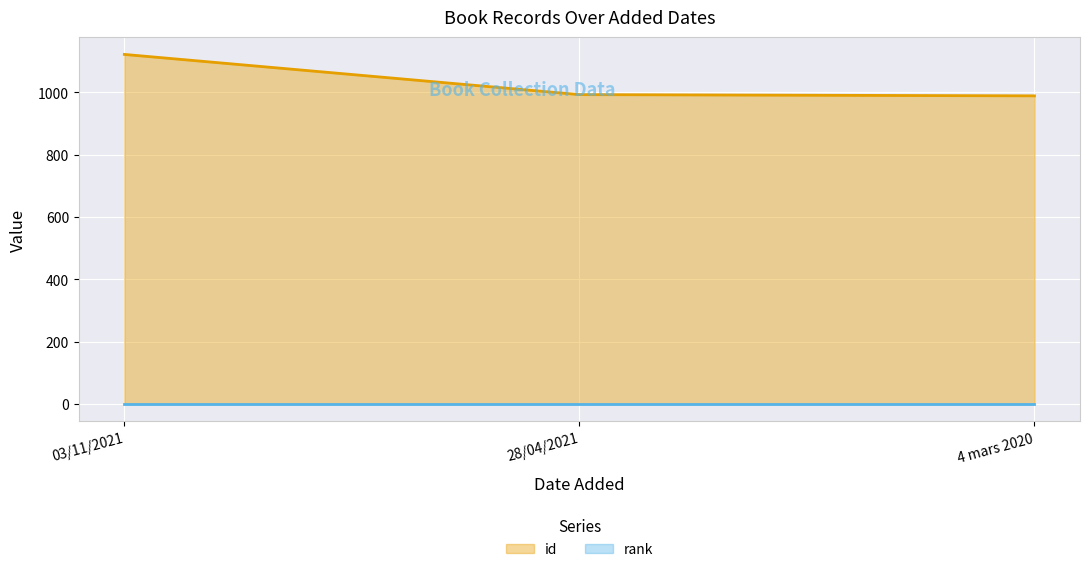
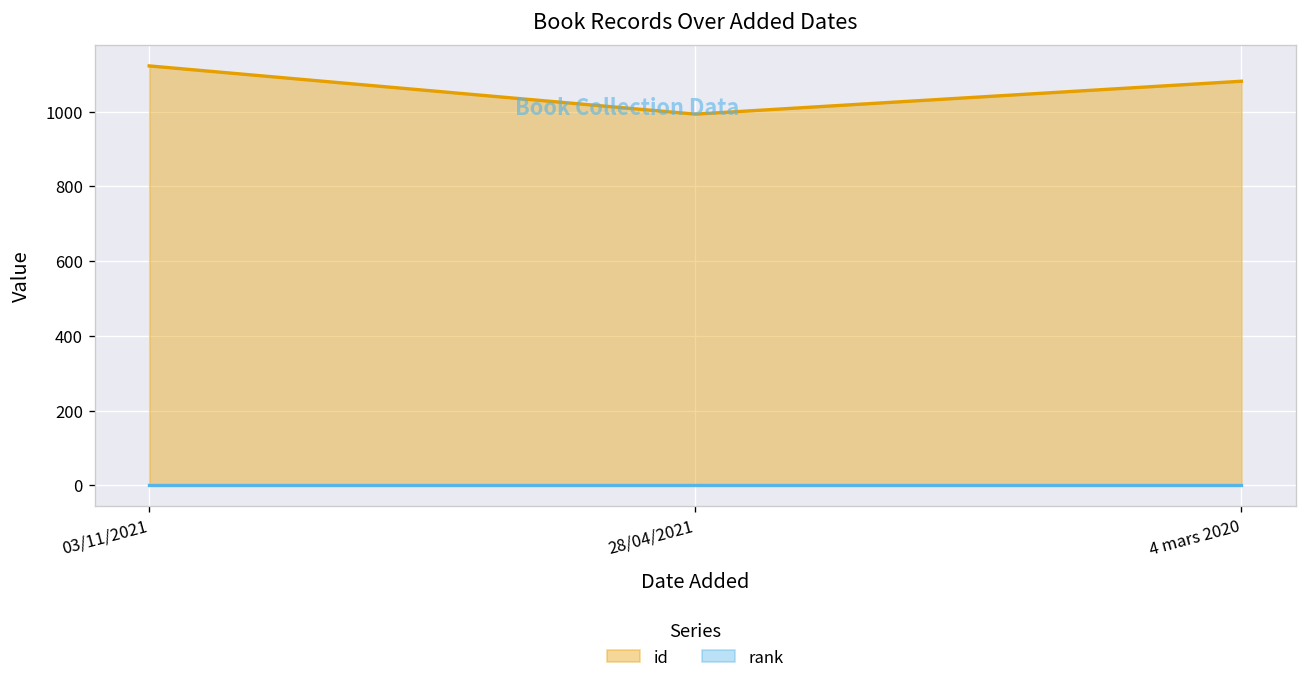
  {
    "id": {
      "03/11/2021": 1120,
      "28/04/2021": 990,
-     "4 mars 2020": 990
+     "4 mars 2020": 1080
    },
    "rank": {
      "03/11/2021": 0,
      "28/04/2021": 0,
      "4 mars 2020": 0
    }
  }
